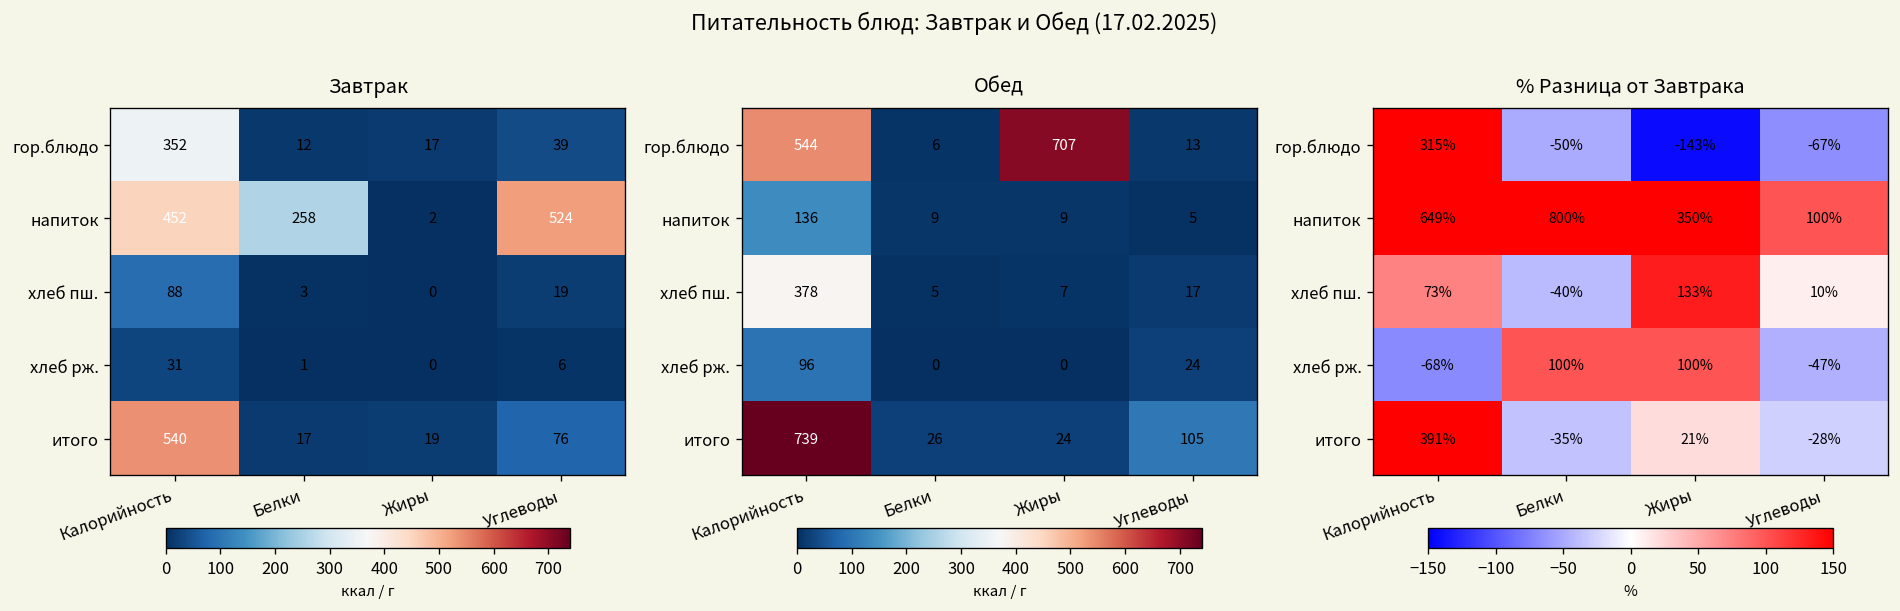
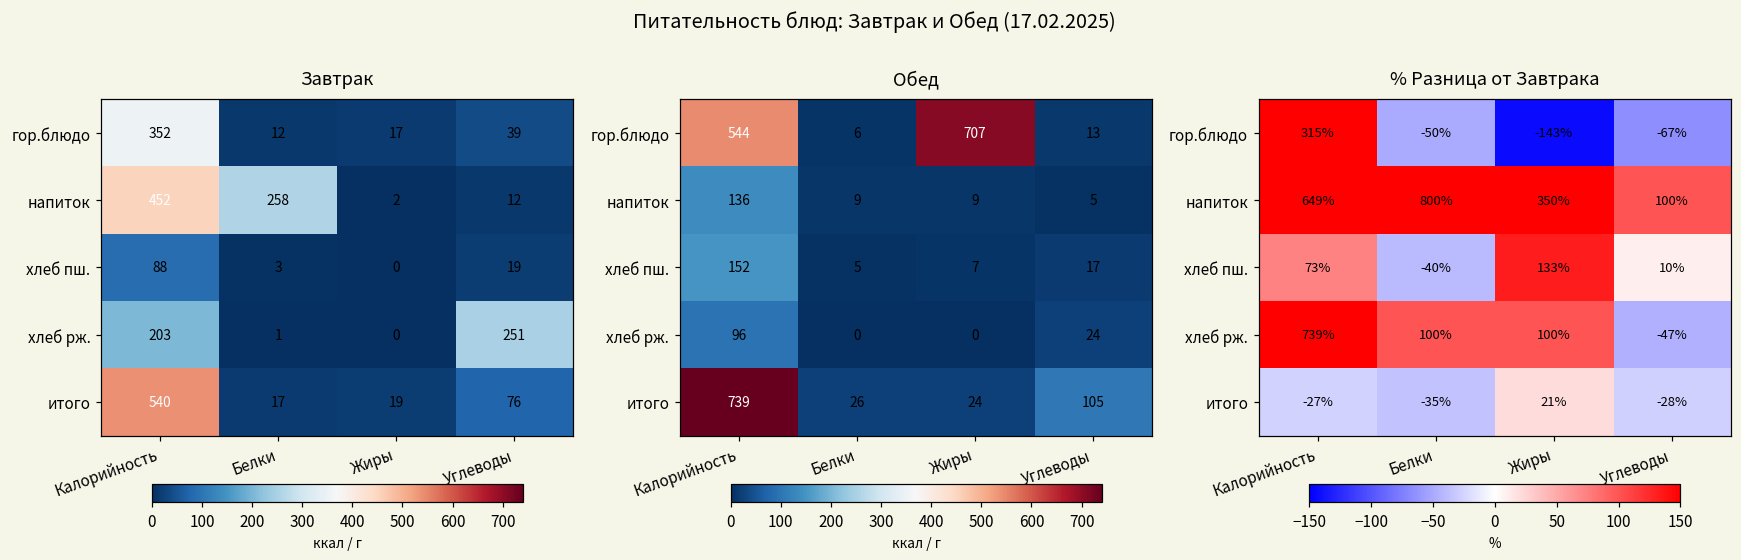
  {
    "Завтрак": {
      "гор.блюдо": {
        "Калорийность": "352",
        "Белки": "12",
        "Жиры": "17",
        "Углеводы": "39"
      },
      "напиток": {
        "Калорийность": "452",
        "Белки": "258",
        "Жиры": "2",
-       "Углеводы": "524"
+       "Углеводы": "12"
      },
      "хлеб пш.": {
        "Калорийность": "88",
        "Белки": "3",
        "Жиры": "0",
        "Углеводы": "19"
      },
      "хлеб рж.": {
-       "Калорийность": "31",
+       "Калорийность": "203",
        "Белки": "1",
        "Жиры": "0",
-       "Углеводы": "6"
+       "Углеводы": "251"
      },
      "итого": {
        "Калорийность": "540",
        "Белки": "17",
        "Жиры": "19",
        "Углеводы": "76"
      }
    },
    "Обед": {
      "гор.блюдо": {
        "Калорийность": "544",
        "Белки": "6",
        "Жиры": "707",
        "Углеводы": "13"
      },
      "напиток": {
        "Калорийность": "136",
        "Белки": "9",
        "Жиры": "9",
        "Углеводы": "5"
      },
      "хлеб пш.": {
-       "Калорийность": "378",
+       "Калорийность": "152",
        "Белки": "5",
        "Жиры": "7",
        "Углеводы": "17"
      },
      "хлеб рж.": {
        "Калорийность": "96",
        "Белки": "0",
        "Жиры": "0",
        "Углеводы": "24"
      },
      "итого": {
        "Калорийность": "739",
        "Белки": "26",
        "Жиры": "24",
        "Углеводы": "105"
      }
    },
    "% Разница от Завтрака": {
      "гор.блюдо": {
        "Калорийность": "315%",
        "Белки": "-50%",
        "Жиры": "-143%",
        "Углеводы": "-67%"
      },
      "напиток": {
        "Калорийность": "649%",
        "Белки": "800%",
        "Жиры": "350%",
        "Углеводы": "100%"
      },
      "хлеб пш.": {
        "Калорийность": "73%",
        "Белки": "-40%",
        "Жиры": "133%",
        "Углеводы": "10%"
      },
      "хлеб рж.": {
-       "Калорийность": "-68%",
+       "Калорийность": "739%",
        "Белки": "100%",
        "Жиры": "100%",
        "Углеводы": "-47%"
      },
      "итого": {
-       "Калорийность": "391%",
+       "Калорийность": "-27%",
        "Белки": "-35%",
        "Жиры": "21%",
        "Углеводы": "-28%"
      }
    }
  }
